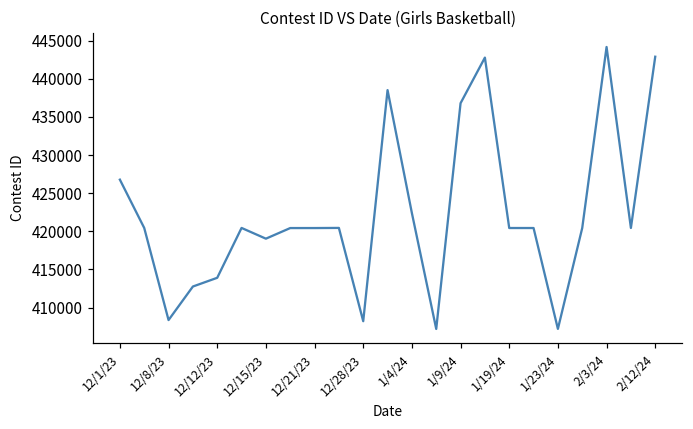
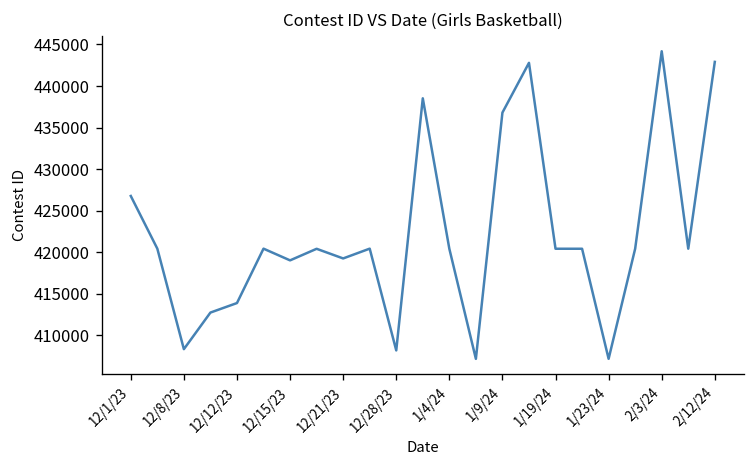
  {
    "12/1/23": 427000,
    "12/8/23": 408000,
    "12/12/23": 414000,
    "12/15/23": 419000,
-   "12/21/23": 420000,
+   "12/21/23": 419000,
    "12/28/23": 408000,
-   "1/4/24": 422000,
+   "1/4/24": 420000,
    "1/9/24": 437000,
    "1/19/24": 420000,
    "1/23/24": 407000,
    "2/3/24": 444000,
    "2/12/24": 443000
  }
